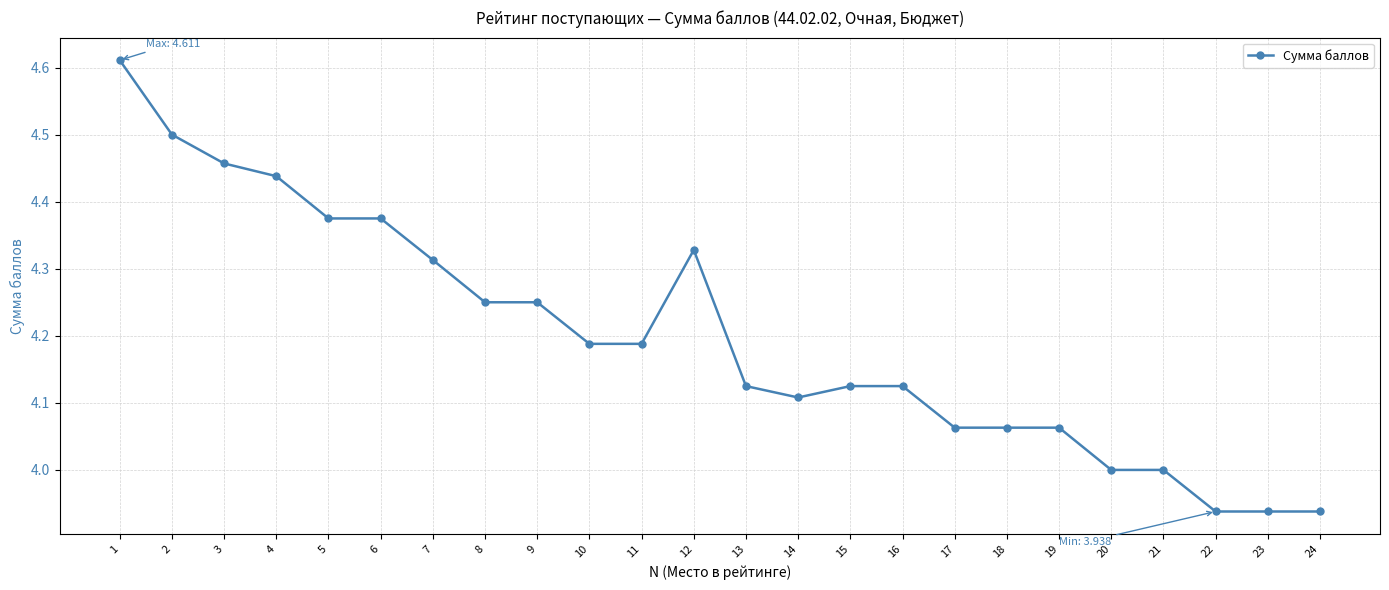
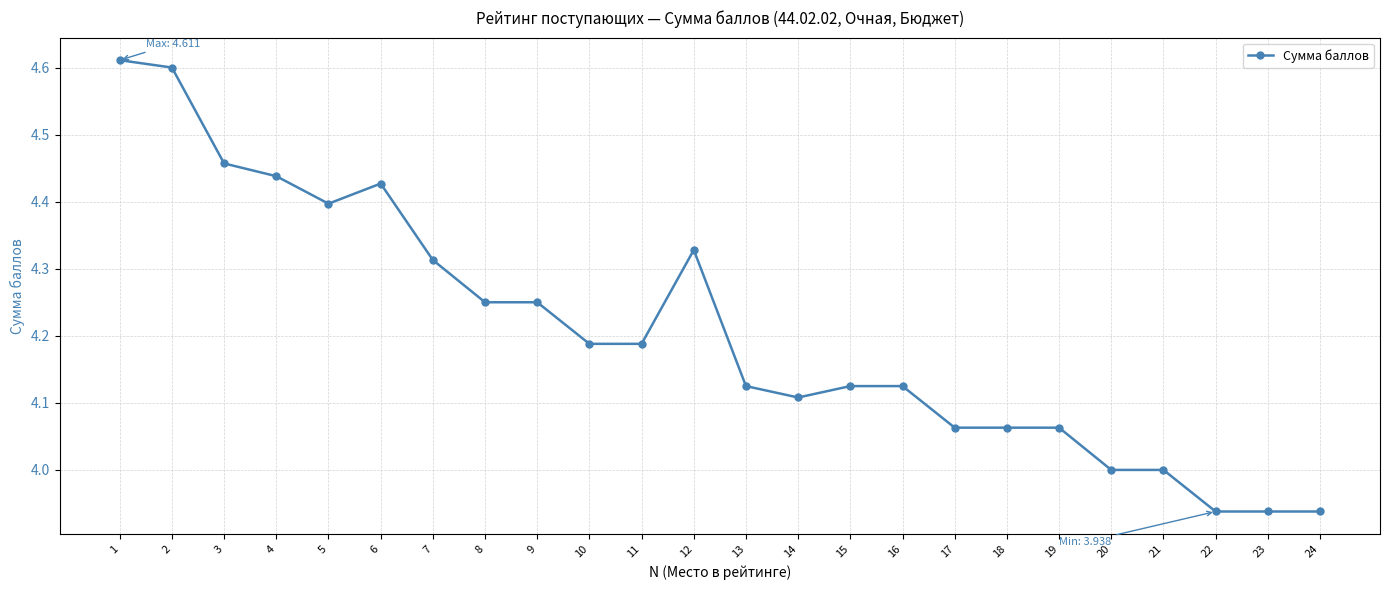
  {
-   "2": 4.5,
+   "2": 4.6,
    "3": 4.46,
    "4": 4.44,
-   "5": 4.38,
-   "6": 4.38,
+   "5": 4.40,
+   "6": 4.43,
    "7": 4.31,
    "8": 4.25,
    "9": 4.25,
    "10": 4.19,
    "11": 4.19,
    "12": 4.33,
    "13": 4.13,
    "14": 4.11,
    "15": 4.13,
    "16": 4.13,
    "17": 4.06,
    "18": 4.06,
    "19": 4.06,
    "20": 4.00,
    "21": 4.00,
    "23": 3.94,
    "24": 3.94
  }
